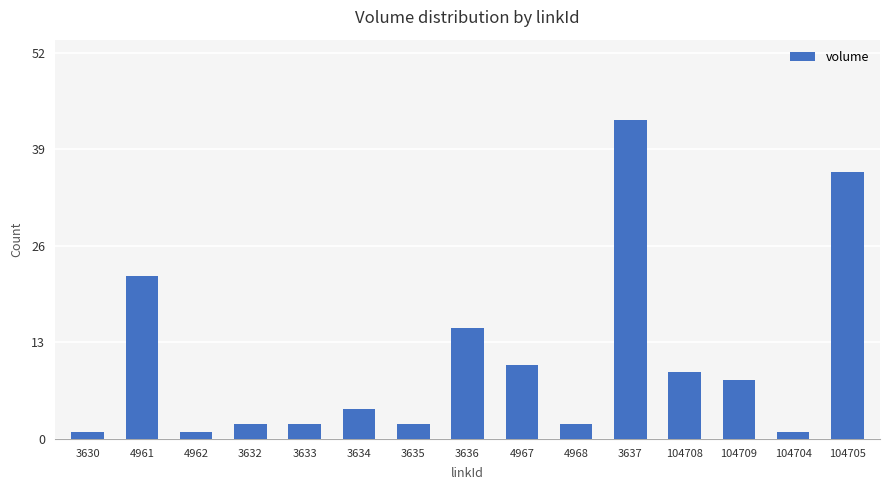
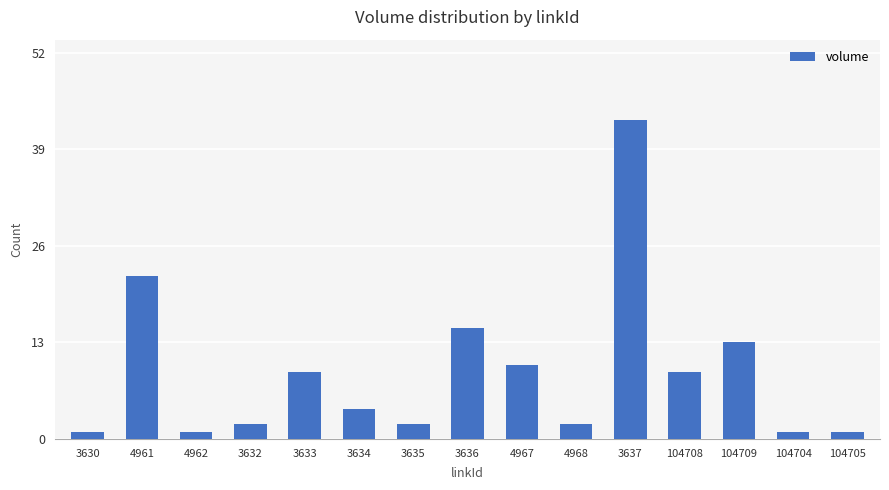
  {
    "3630": 1,
    "4961": 22,
    "4962": 1,
    "3632": 2,
-   "3633": 2,
+   "3633": 9,
    "3634": 4,
    "3635": 2,
    "3636": 15,
    "4967": 10,
    "4968": 2,
    "3637": 43,
    "104708": 9,
-   "104709": 8,
+   "104709": 13,
    "104704": 1,
-   "104705": 36
+   "104705": 1
  }
